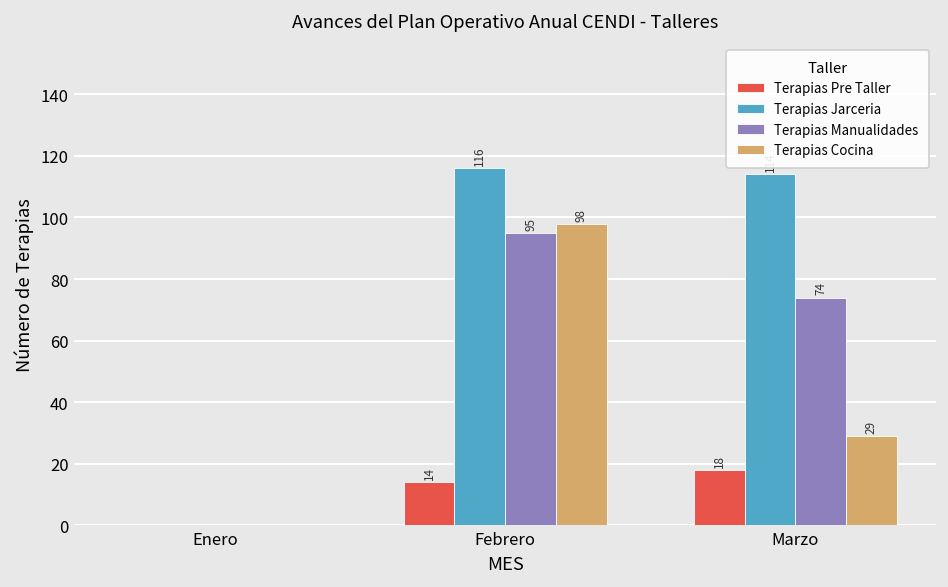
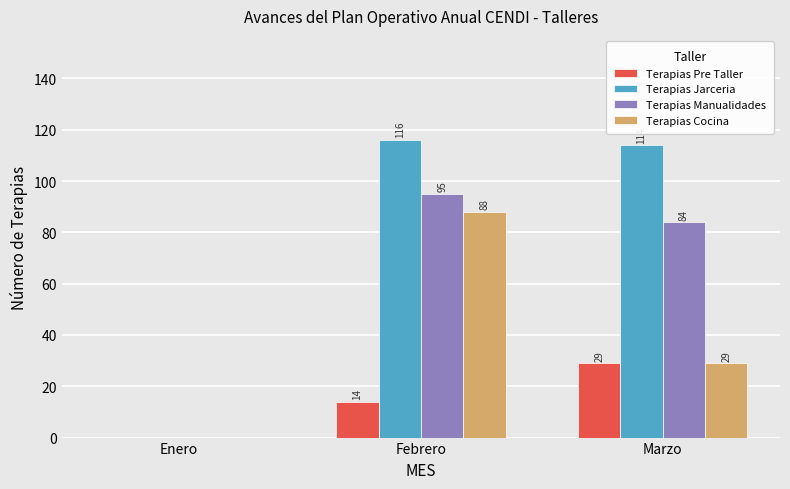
  {
    "Terapias Pre Taller": {
      "Febrero": 14,
-     "Marzo": 18
+     "Marzo": 29
    },
    "Terapias Jarceria": {
      "Febrero": 116
    },
    "Terapias Manualidades": {
      "Febrero": 95,
-     "Marzo": 74
+     "Marzo": 84
    },
    "Terapias Cocina": {
-     "Febrero": 98,
+     "Febrero": 88,
      "Marzo": 29
    }
  }
